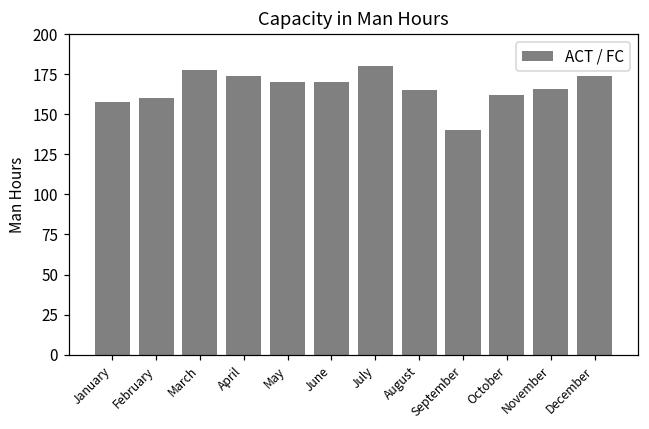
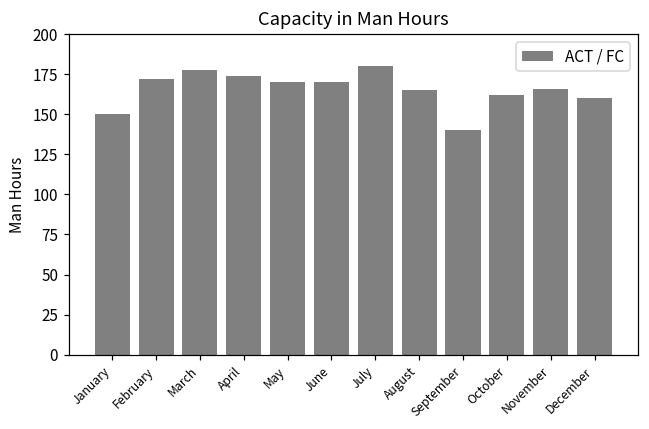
  {
-   "January": 158,
-   "February": 160,
+   "January": 150,
+   "February": 172,
    "March": 178,
    "April": 174,
    "May": 170,
    "June": 170,
    "July": 180,
    "August": 165,
    "September": 140,
    "October": 162,
    "November": 166,
-   "December": 174
+   "December": 160
  }
